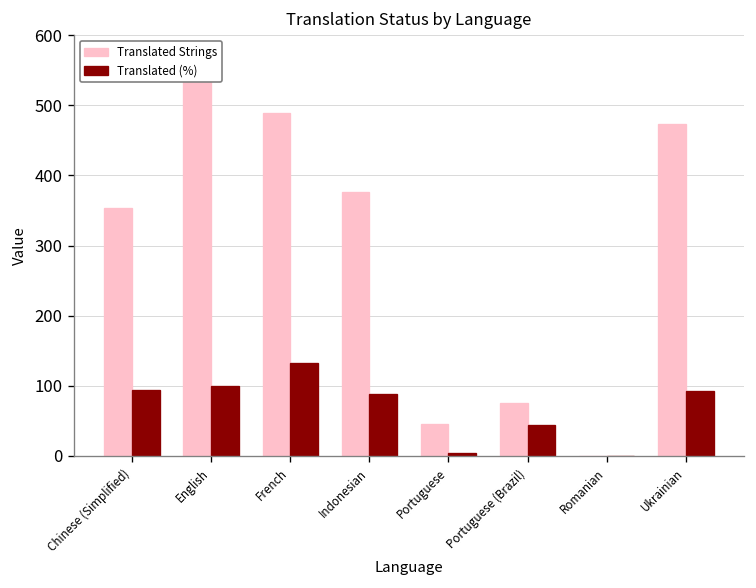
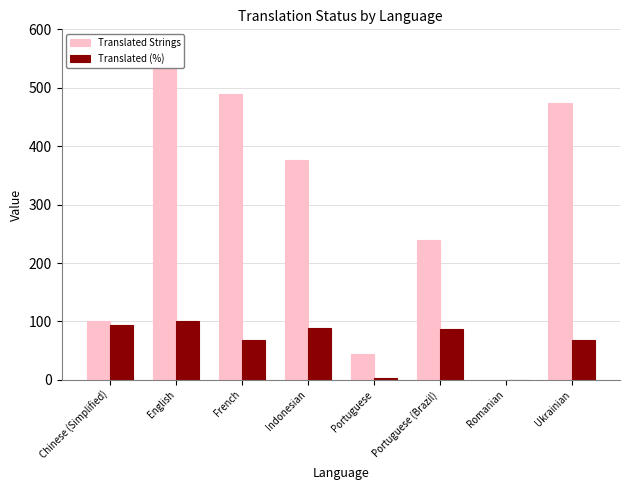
  {
    "Translated Strings": {
-     "Chinese (Simplified)": 350,
+     "Chinese (Simplified)": 100,
      "French": 490,
      "Indonesian": 380,
      "Portuguese": 50,
-     "Portuguese (Brazil)": 80,
+     "Portuguese (Brazil)": 240,
      "Romanian": 0,
      "Ukrainian": 470
    },
    "Translated (%)": {
      "Chinese (Simplified)": 90,
      "English": 100,
-     "French": 130,
+     "French": 70,
      "Indonesian": 90,
-     "Portuguese (Brazil)": 40,
+     "Portuguese (Brazil)": 90,
      "Romanian": 0,
-     "Ukrainian": 90
+     "Ukrainian": 70
    }
  }
